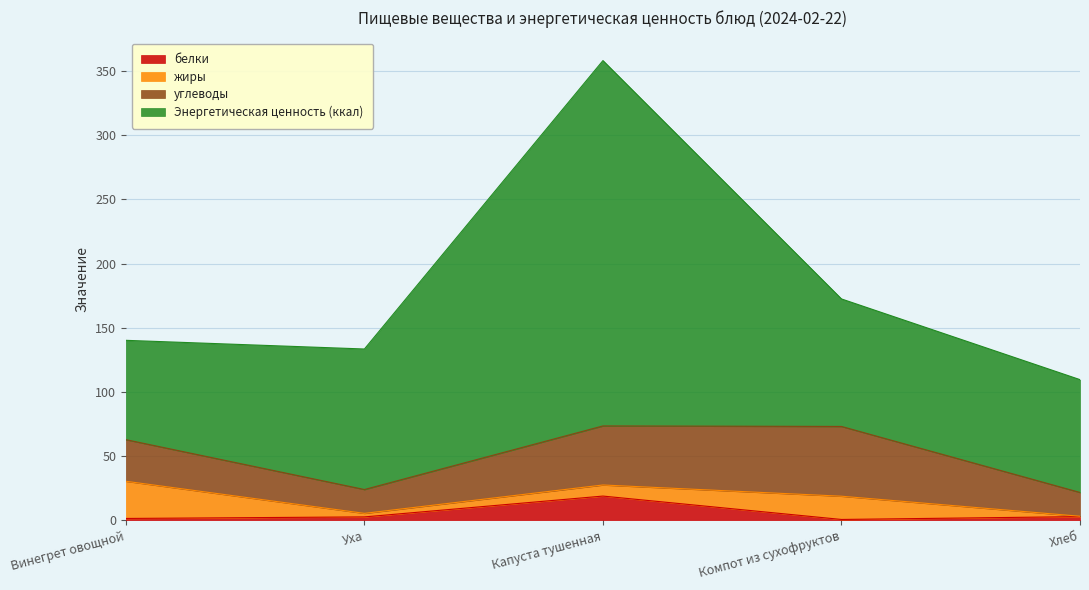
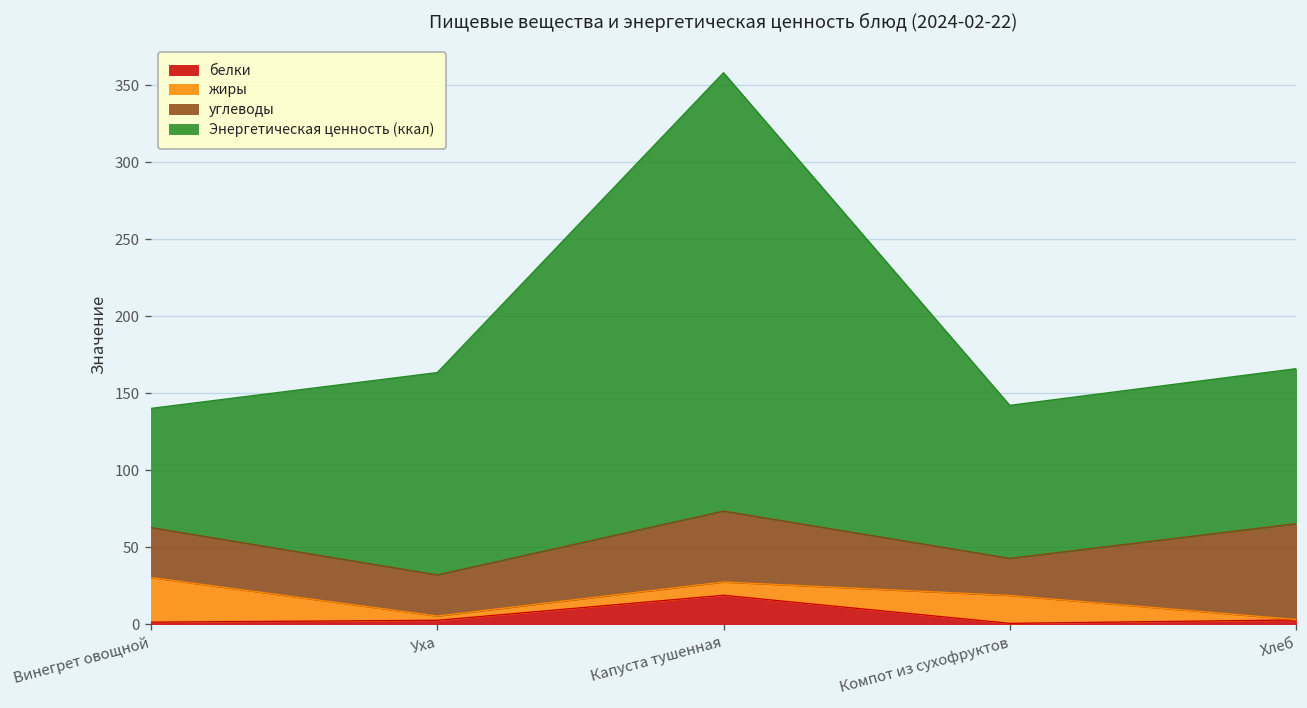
  {
    "белки": {
      "Винегрет овощной": 1,
      "Уха": 3,
      "Капуста тушенная": 19,
      "Компот из сухофруктов": 1
    },
    "жиры": {
      "Винегрет овощной": 29,
      "Уха": 3,
      "Капуста тушенная": 9,
      "Компот из сухофруктов": 18
    },
    "углеводы": {
      "Винегрет овощной": 32,
-     "Уха": 19,
+     "Уха": 27,
      "Капуста тушенная": 46,
-     "Компот из сухофруктов": 54,
-     "Хлеб": 19
+     "Компот из сухофруктов": 24,
+     "Хлеб": 62
    },
    "Энергетическая ценность (ккал)": {
      "Винегрет овощной": 77,
-     "Уха": 110,
+     "Уха": 131,
      "Капуста тушенная": 285,
      "Компот из сухофруктов": 99,
-     "Хлеб": 88
+     "Хлеб": 101
    }
  }
